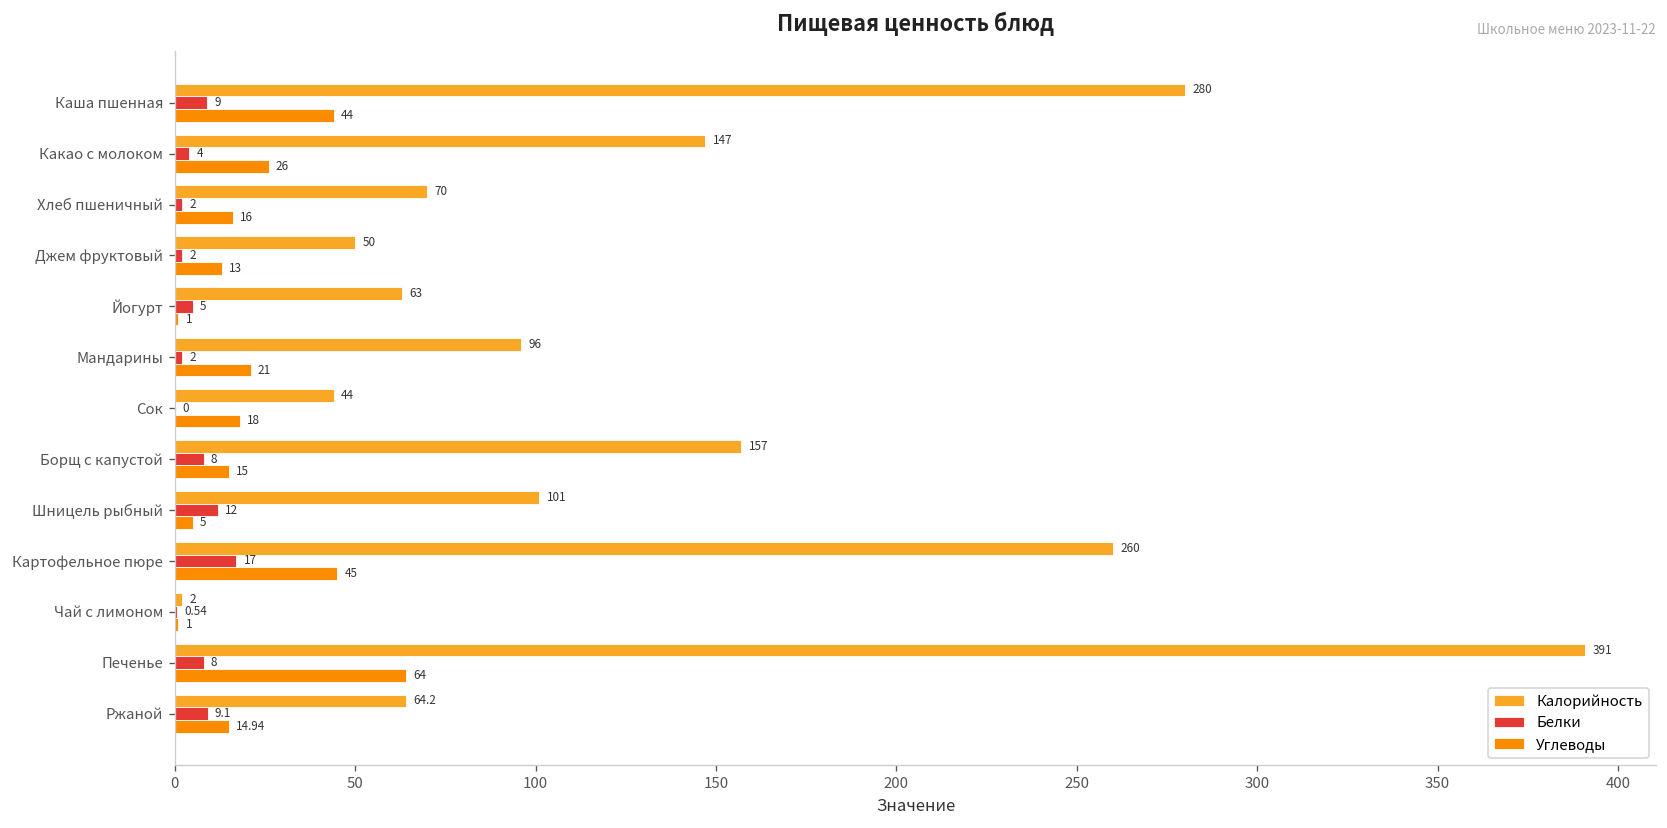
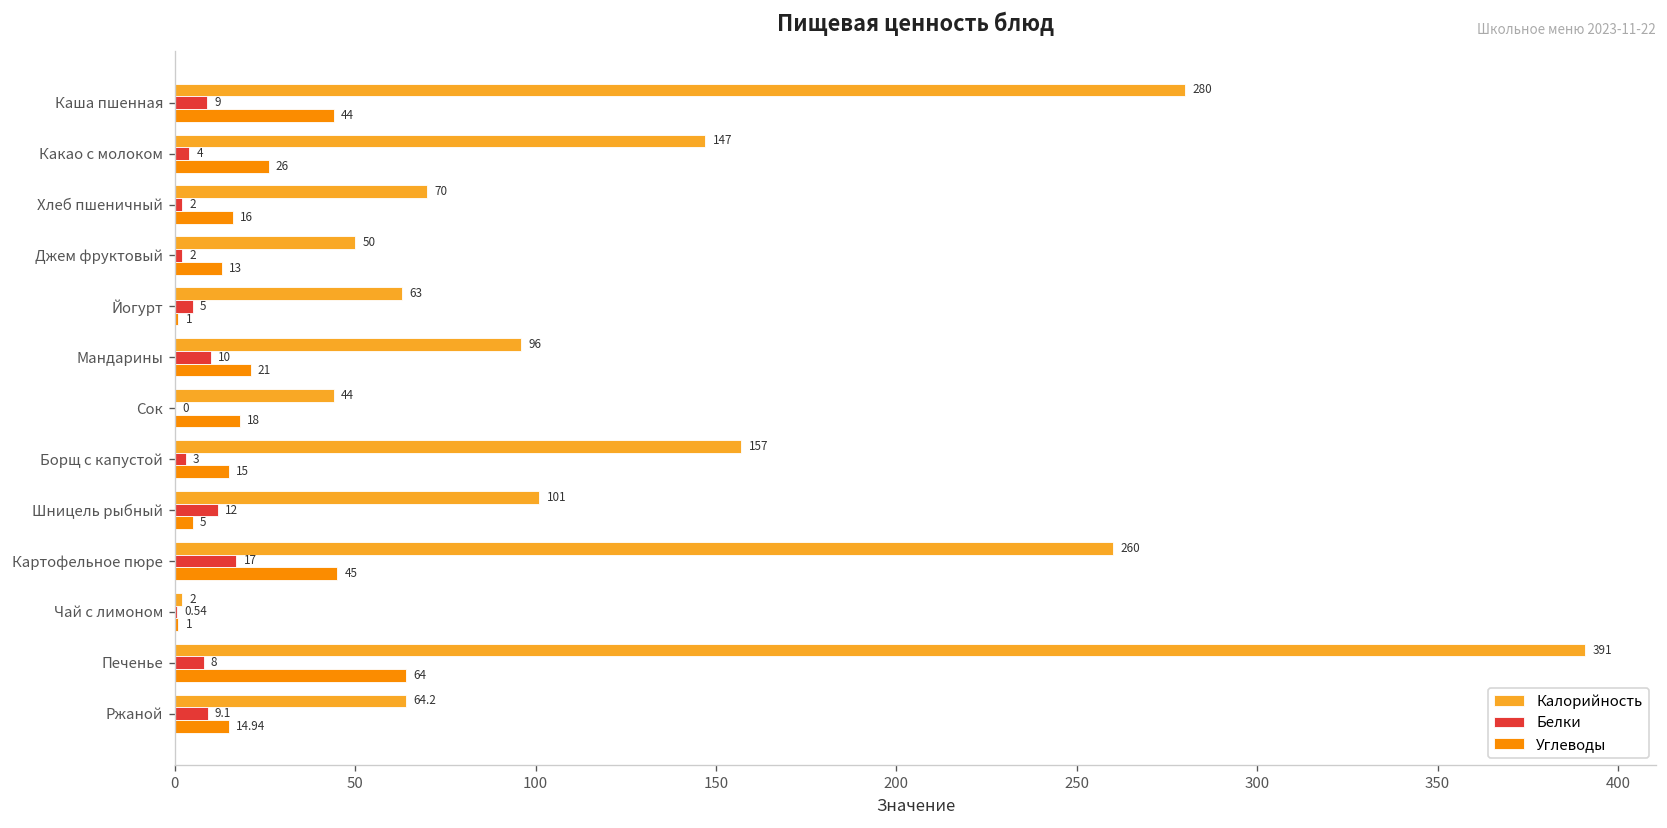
  {
    "Белки": {
      "Каша пшенная": 9,
      "Какао с молоком": 4,
      "Хлеб пшеничный": 2,
      "Джем фруктовый": 2,
      "Йогурт": 5,
-     "Мандарины": 2,
+     "Мандарины": 10,
      "Сок": 0,
-     "Борщ с капустой": 8,
+     "Борщ с капустой": 3,
      "Шницель рыбный": 12,
      "Картофельное пюре": 17,
      "Чай с лимоном": 0.54,
      "Печенье": 8,
      "Ржаной": 9.1
    }
  }
